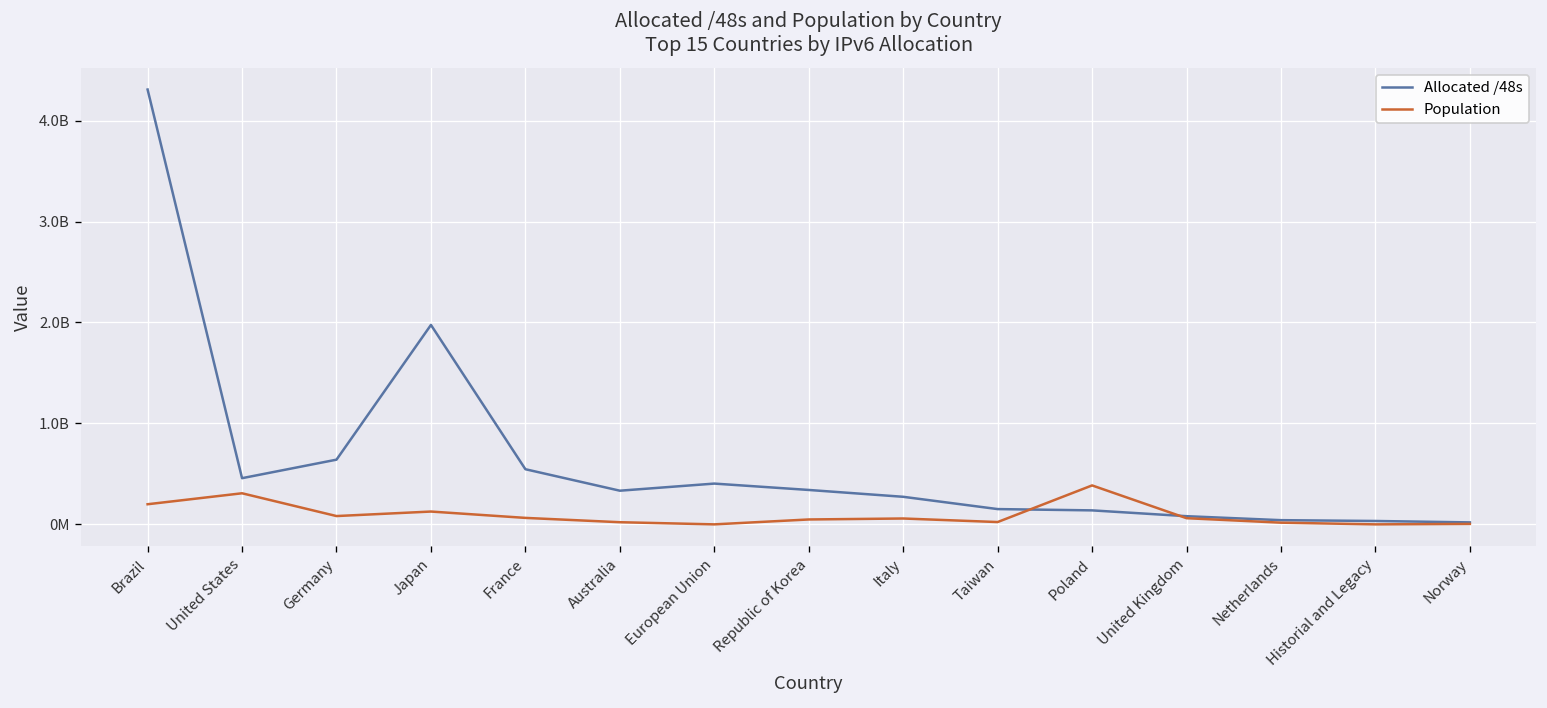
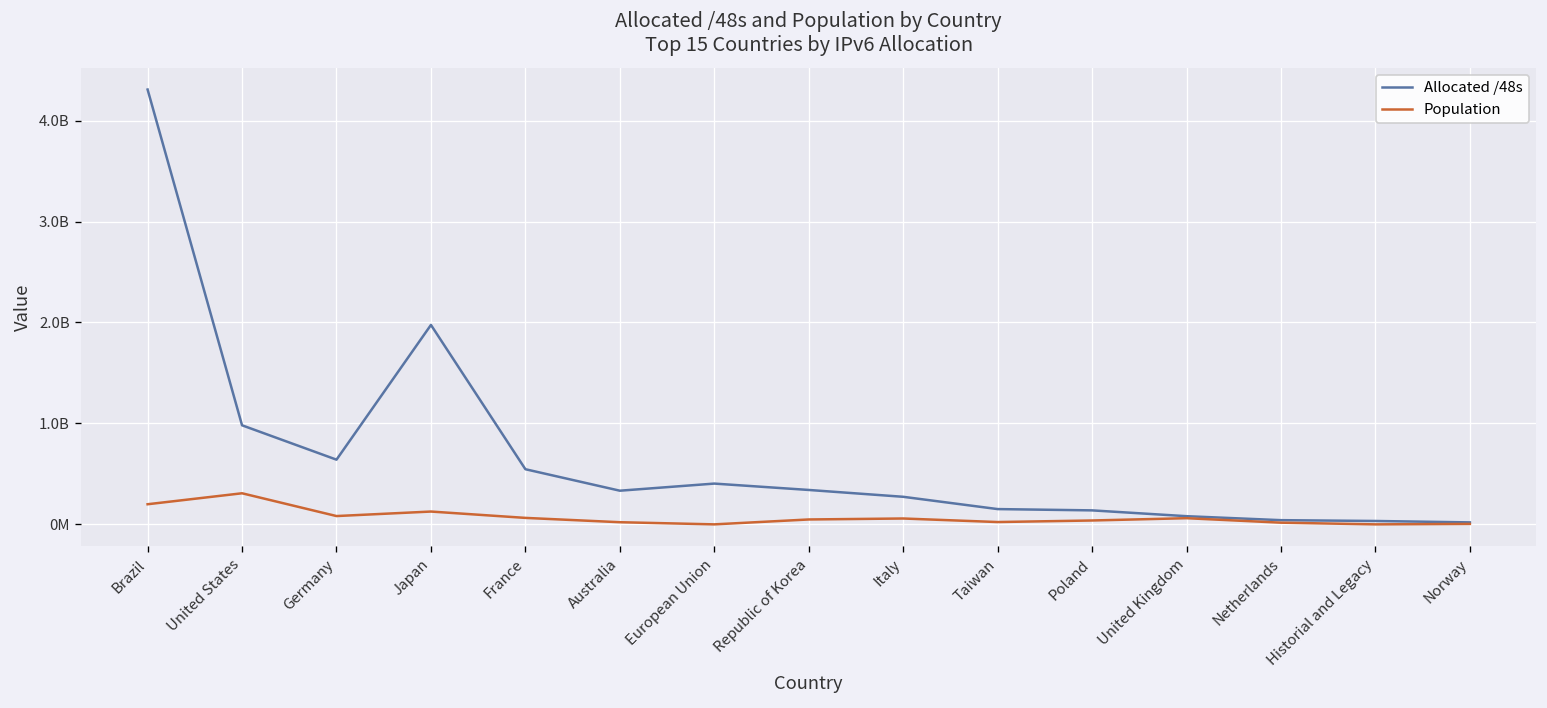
  {
    "Allocated /48s": {
      "Brazil": 4300000000,
-     "United States": 500000000,
+     "United States": 1000000000,
      "Germany": 600000000,
      "Japan": 2000000000,
      "France": 500000000,
      "Australia": 300000000,
      "European Union": 400000000,
      "Republic of Korea": 300000000,
      "Italy": 300000000,
      "Taiwan": 200000000,
      "Poland": 100000000,
      "Historial and Legacy": 0
    },
    "Population": {
      "Brazil": 200000000,
      "United States": 300000000,
      "Germany": 100000000,
      "Japan": 100000000,
      "France": 100000000,
      "Australia": 0,
      "European Union": 0,
      "Republic of Korea": 0,
      "Italy": 100000000,
      "Taiwan": 0,
-     "Poland": 400000000,
+     "Poland": 0,
      "Historial and Legacy": 0
    }
  }
